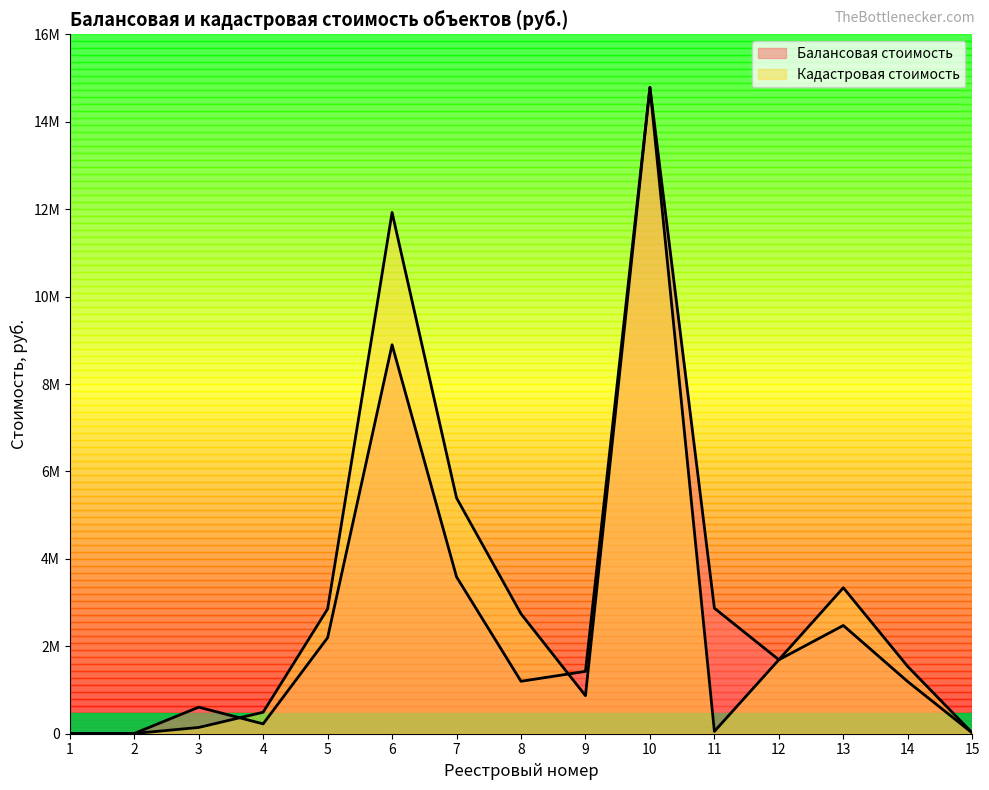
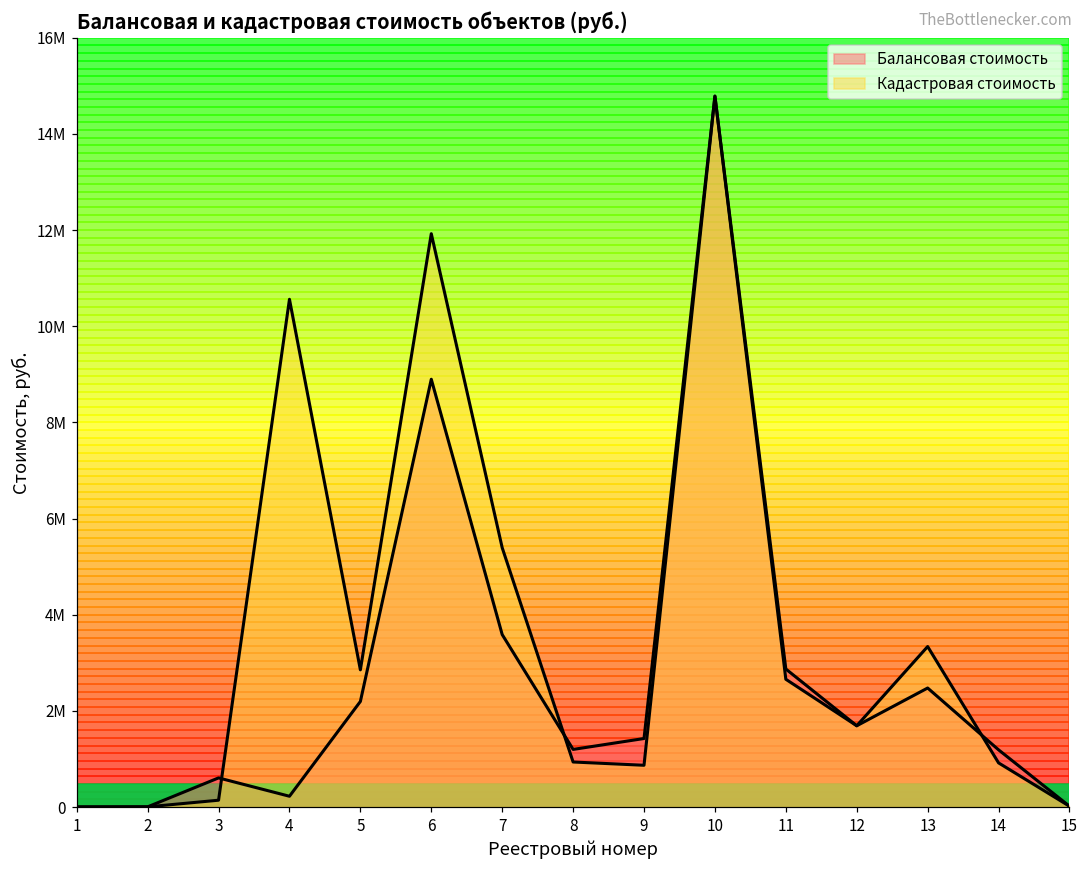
  {
    "Балансовая стоимость": {
      "3": 600000,
      "4": 200000,
      "5": 2200000,
      "6": 8900000,
      "7": 3600000,
      "8": 1200000,
      "9": 1400000,
      "11": 2900000,
      "13": 2500000,
      "14": 1200000
    },
    "Кадастровая стоимость": {
      "3": 100000,
-     "4": 500000,
+     "4": 10600000,
      "5": 2900000,
      "6": 11900000,
      "7": 5400000,
-     "8": 2700000,
+     "8": 900000,
      "9": 900000,
-     "11": 100000,
+     "11": 2700000,
      "13": 3300000,
-     "14": 1500000
+     "14": 900000
    }
  }
